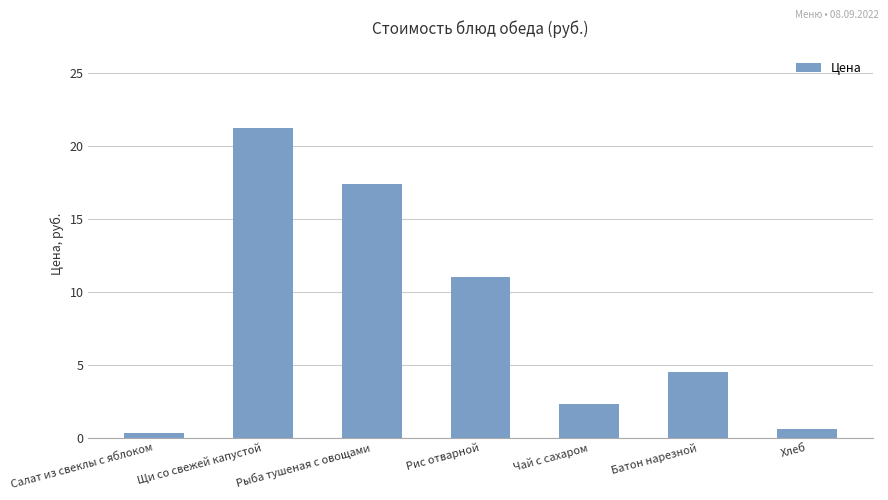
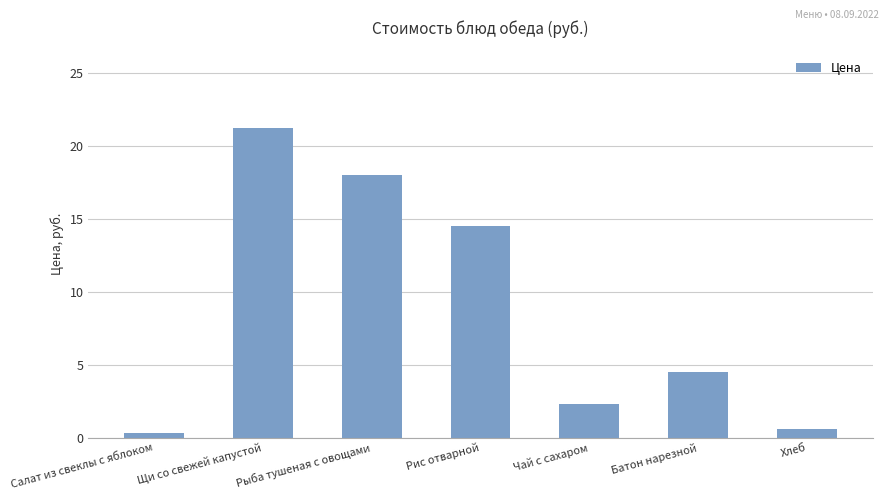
  {
    "Салат из свеклы с яблоком": 0.3,
    "Щи со свежей капустой": 21.2,
-   "Рыба тушеная с овощами": 17.3,
-   "Рис отварной": 11.0,
+   "Рыба тушеная с овощами": 18.0,
+   "Рис отварной": 14.5,
    "Чай с сахаром": 2.3,
    "Батон нарезной": 4.5,
    "Хлеб": 0.6
  }
